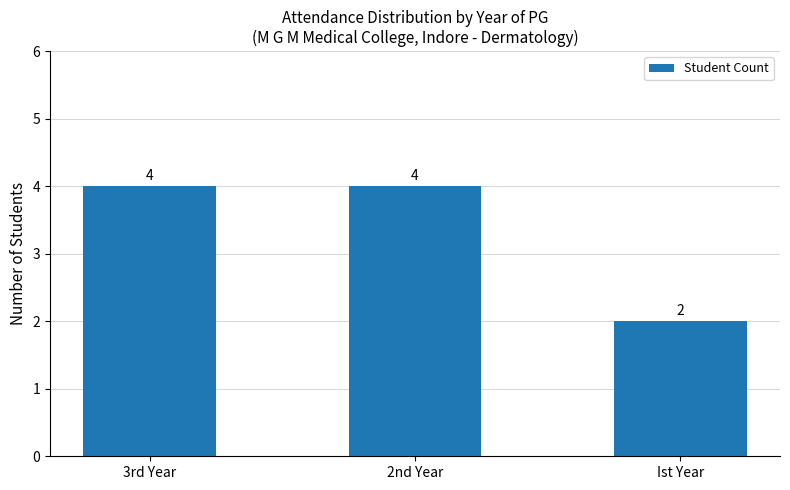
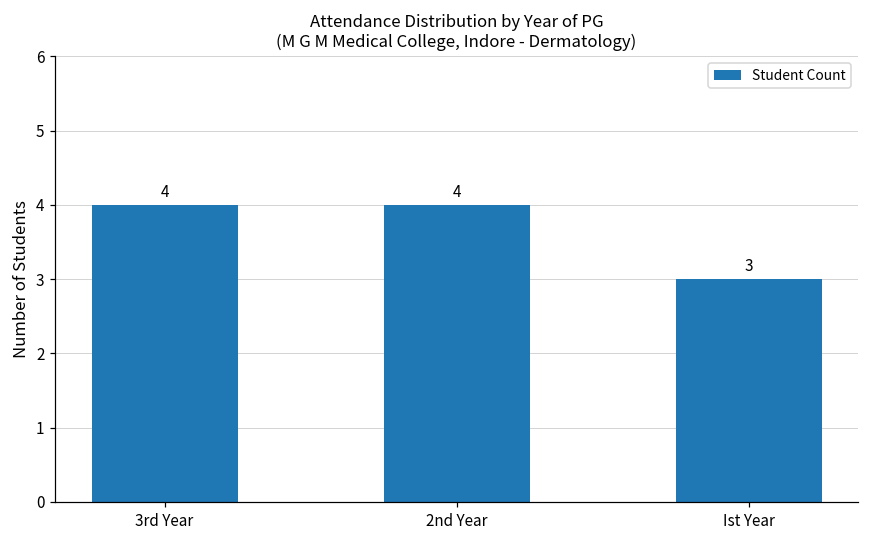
  {
    "3rd Year": 4,
    "2nd Year": 4,
-   "Ist Year": 2
+   "Ist Year": 3
  }
